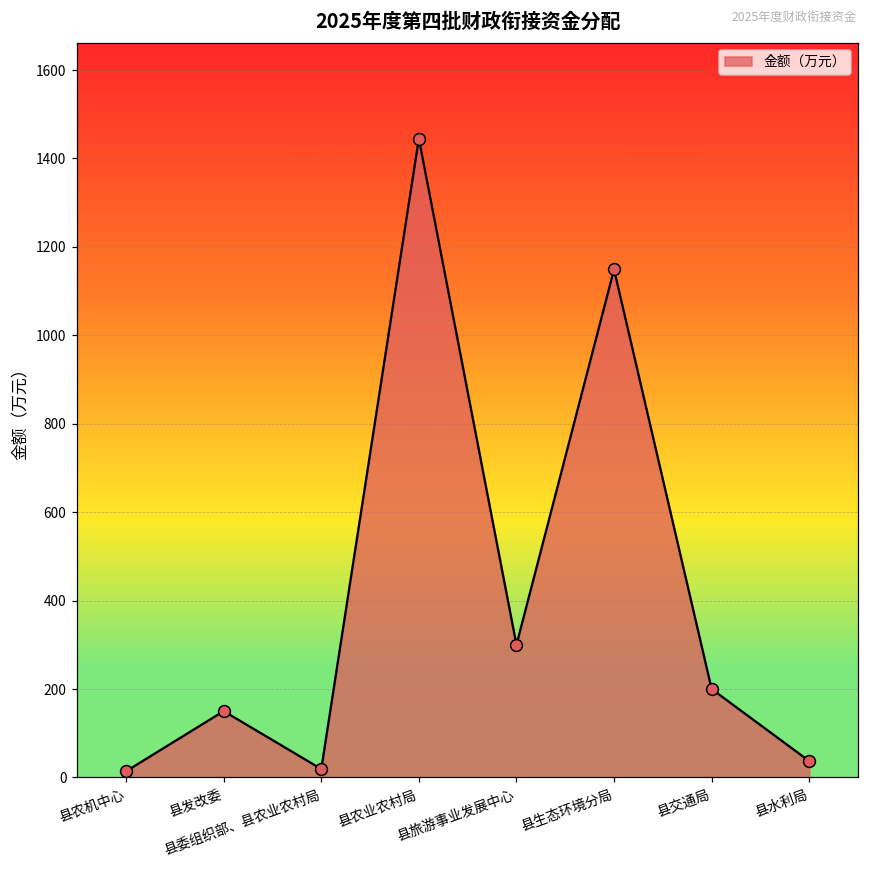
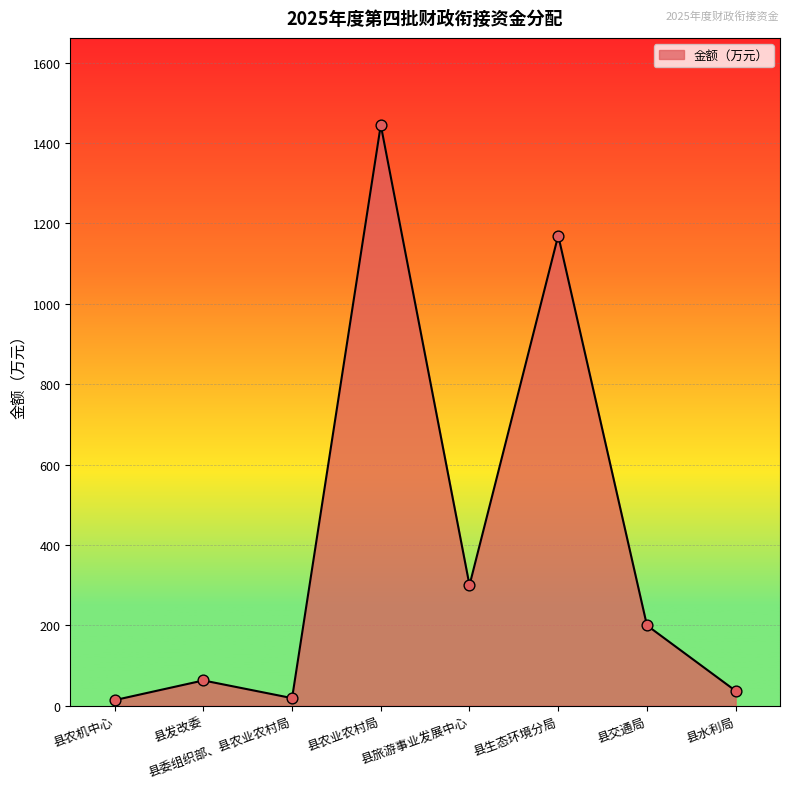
  {
    "县农机中心": 10,
-   "县发改委": 150,
+   "县发改委": 60,
    "县委组织部、县农业农村局": 20,
    "县农业农村局": 1450,
    "县旅游事业发展中心": 300,
-   "县生态环境分局": 1150,
+   "县生态环境分局": 1170,
    "县交通局": 200,
    "县水利局": 40
  }
